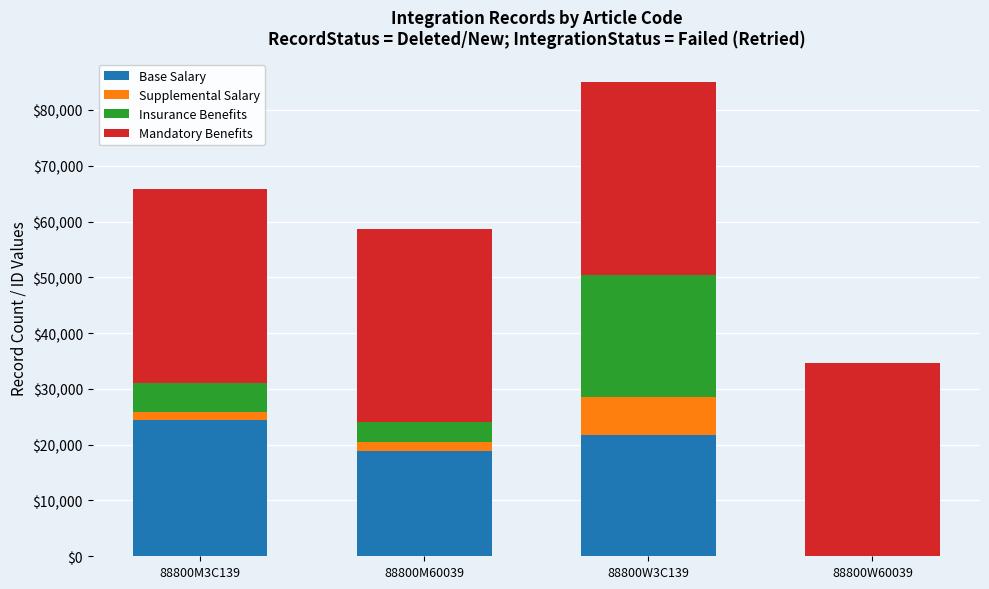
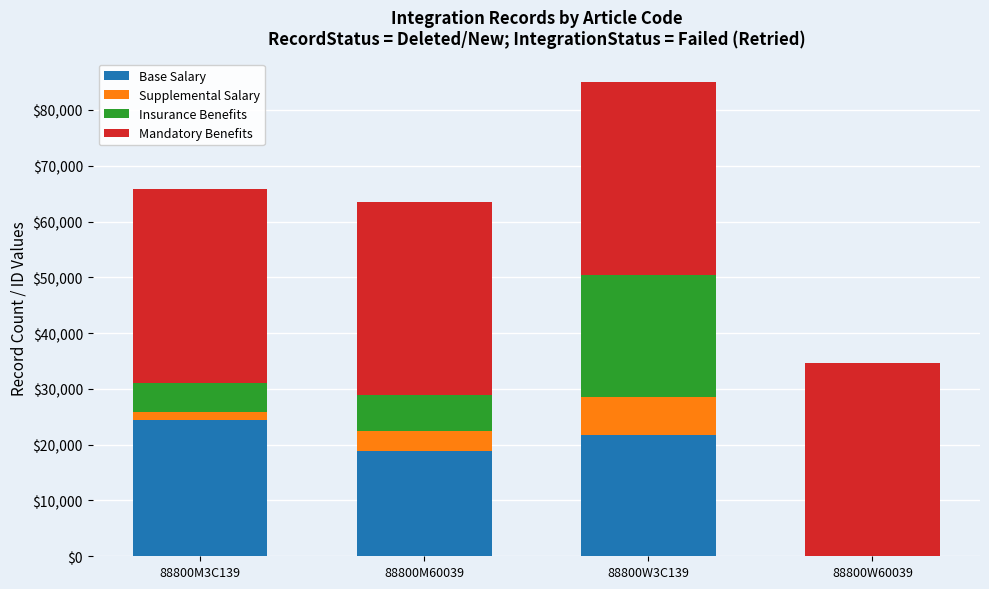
  {
    "Base Salary": {
      "88800M3C139": "$24,000",
      "88800M60039": "$19,000",
      "88800W3C139": "$22,000",
      "88800W60039": "$0"
    },
    "Supplemental Salary": {
      "88800M3C139": "$1,000",
-     "88800M60039": "$2,000",
+     "88800M60039": "$4,000",
      "88800W3C139": "$7,000",
      "88800W60039": "$0"
    },
    "Insurance Benefits": {
      "88800M3C139": "$5,000",
-     "88800M60039": "$4,000",
+     "88800M60039": "$6,000",
      "88800W3C139": "$22,000",
      "88800W60039": "$0"
    },
    "Mandatory Benefits": {
      "88800M3C139": "$35,000",
      "88800M60039": "$35,000",
      "88800W3C139": "$35,000",
      "88800W60039": "$35,000"
    }
  }
